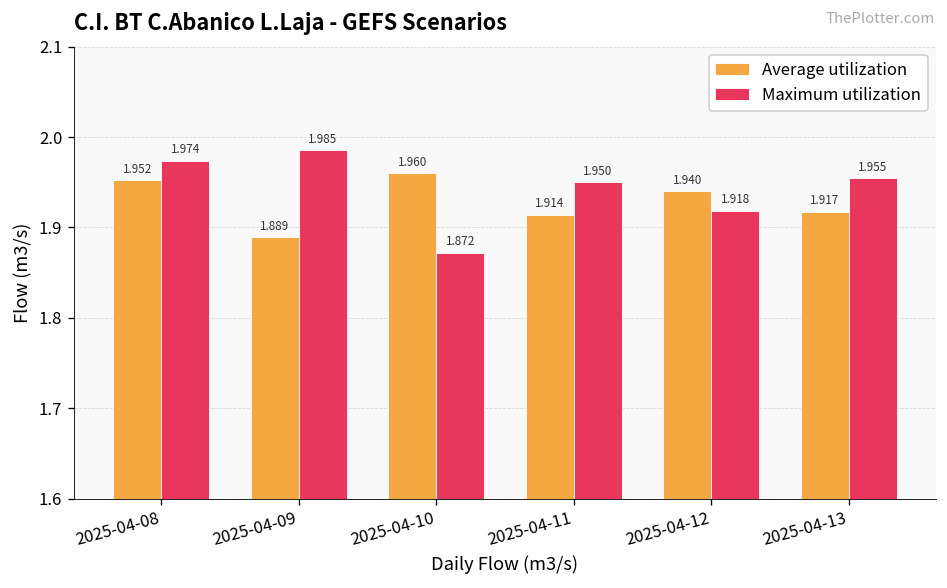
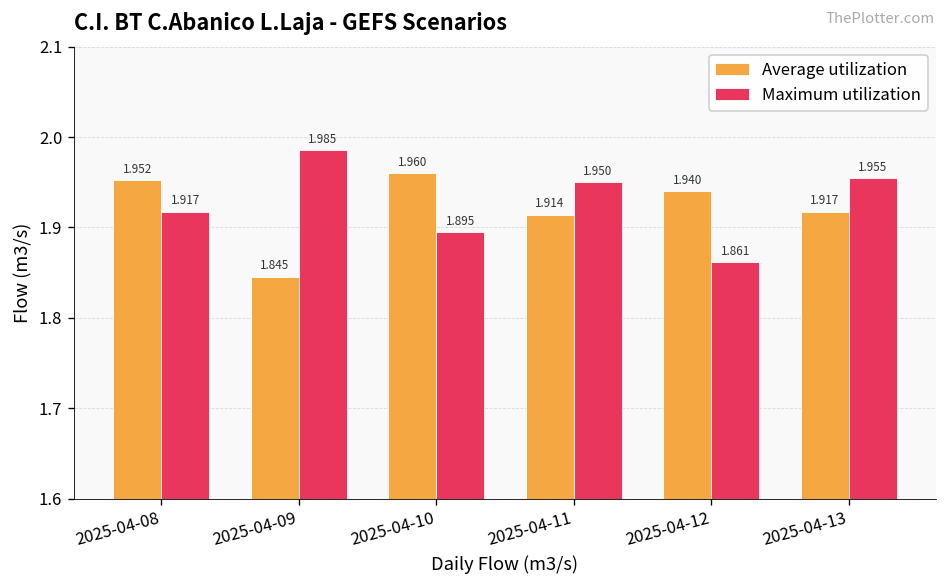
  {
    "Average utilization": {
      "2025-04-08": 1.952,
-     "2025-04-09": 1.889,
+     "2025-04-09": 1.845,
      "2025-04-10": 1.960,
      "2025-04-11": 1.914,
      "2025-04-12": 1.940,
      "2025-04-13": 1.917
    },
    "Maximum utilization": {
-     "2025-04-08": 1.974,
+     "2025-04-08": 1.917,
      "2025-04-09": 1.985,
-     "2025-04-10": 1.872,
+     "2025-04-10": 1.895,
      "2025-04-11": 1.950,
-     "2025-04-12": 1.918,
+     "2025-04-12": 1.861,
      "2025-04-13": 1.955
    }
  }
